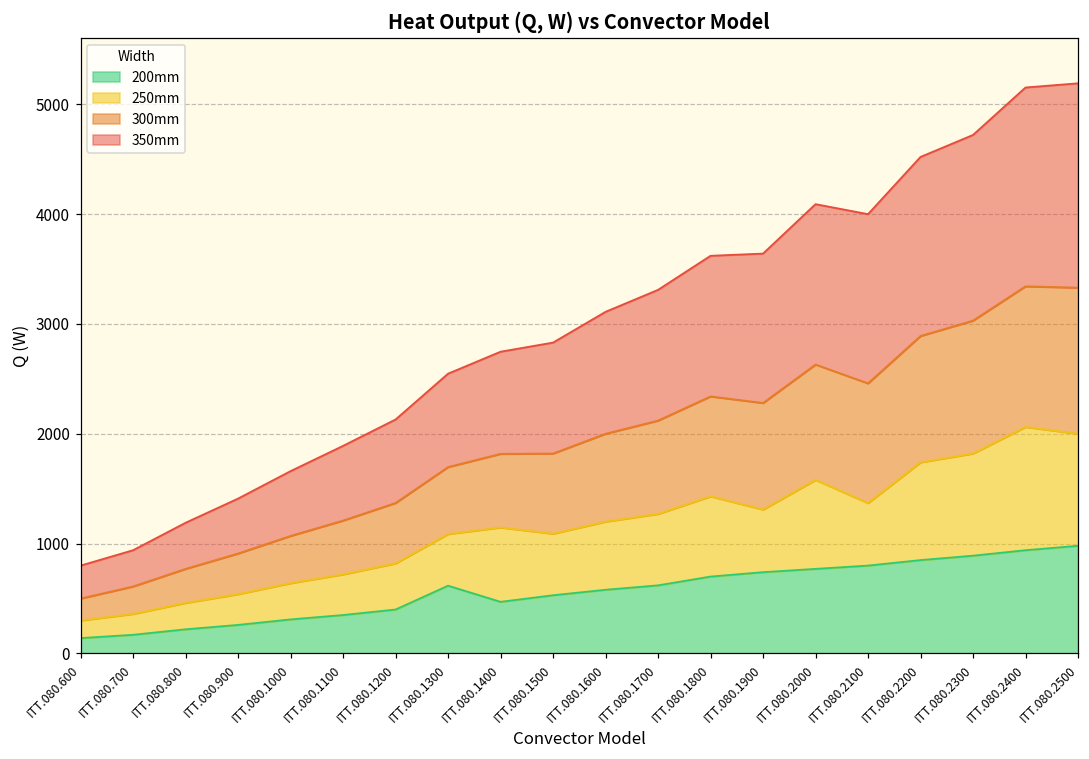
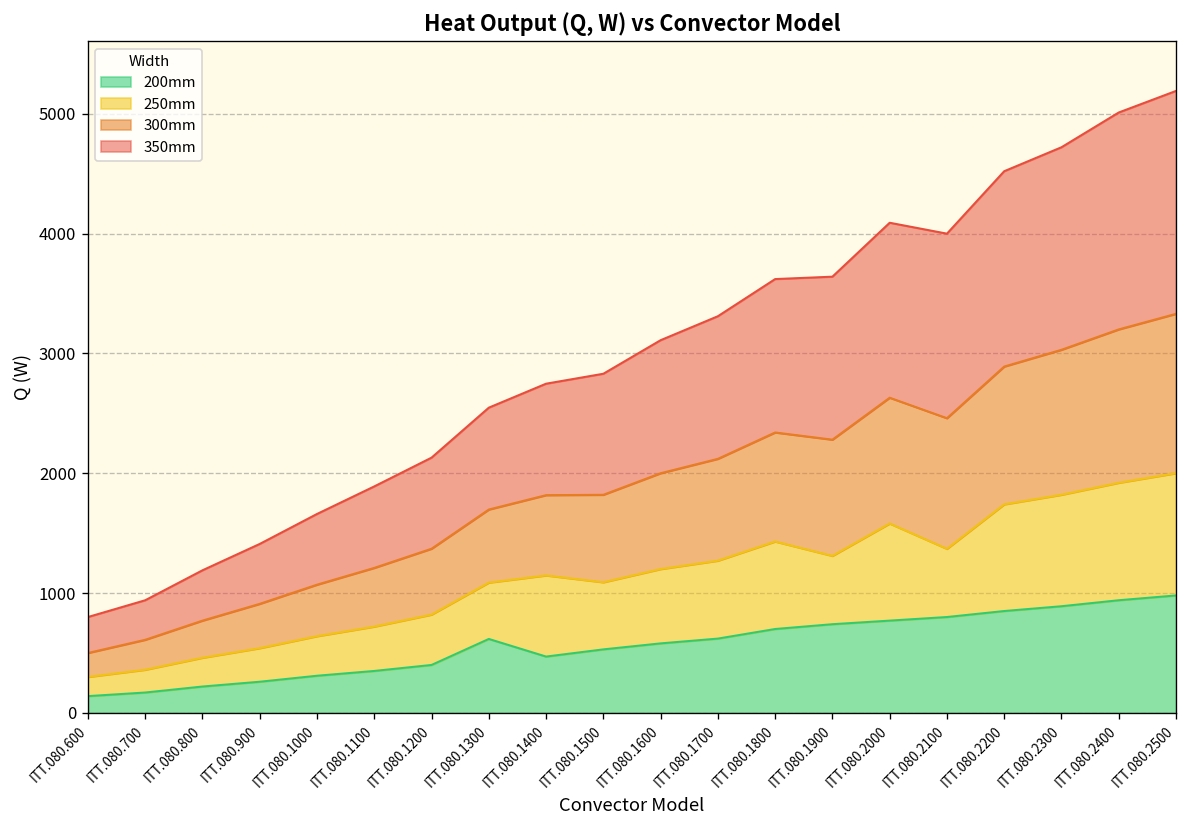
  {
    "200mm": {
      "ITT.080.600": 100,
      "ITT.080.700": 200,
      "ITT.080.800": 200,
      "ITT.080.900": 300,
      "ITT.080.1000": 300,
      "ITT.080.1100": 400,
      "ITT.080.1200": 400,
      "ITT.080.1300": 600,
      "ITT.080.1400": 500,
      "ITT.080.1500": 500,
      "ITT.080.1600": 600,
      "ITT.080.1700": 600,
      "ITT.080.1800": 700,
      "ITT.080.1900": 700,
      "ITT.080.2000": 800,
      "ITT.080.2100": 800,
      "ITT.080.2200": 900,
      "ITT.080.2300": 900,
      "ITT.080.2400": 900,
      "ITT.080.2500": 1000
    },
    "250mm": {
      "ITT.080.600": 200,
      "ITT.080.700": 200,
      "ITT.080.800": 200,
      "ITT.080.900": 300,
      "ITT.080.1000": 300,
      "ITT.080.1100": 400,
      "ITT.080.1200": 400,
      "ITT.080.1300": 500,
      "ITT.080.1400": 700,
      "ITT.080.1500": 600,
      "ITT.080.1600": 600,
      "ITT.080.1700": 700,
      "ITT.080.1800": 700,
      "ITT.080.1900": 600,
      "ITT.080.2000": 800,
      "ITT.080.2100": 600,
      "ITT.080.2200": 900,
      "ITT.080.2300": 900,
-     "ITT.080.2400": 1100,
+     "ITT.080.2400": 1000,
      "ITT.080.2500": 1000
    }
  }
